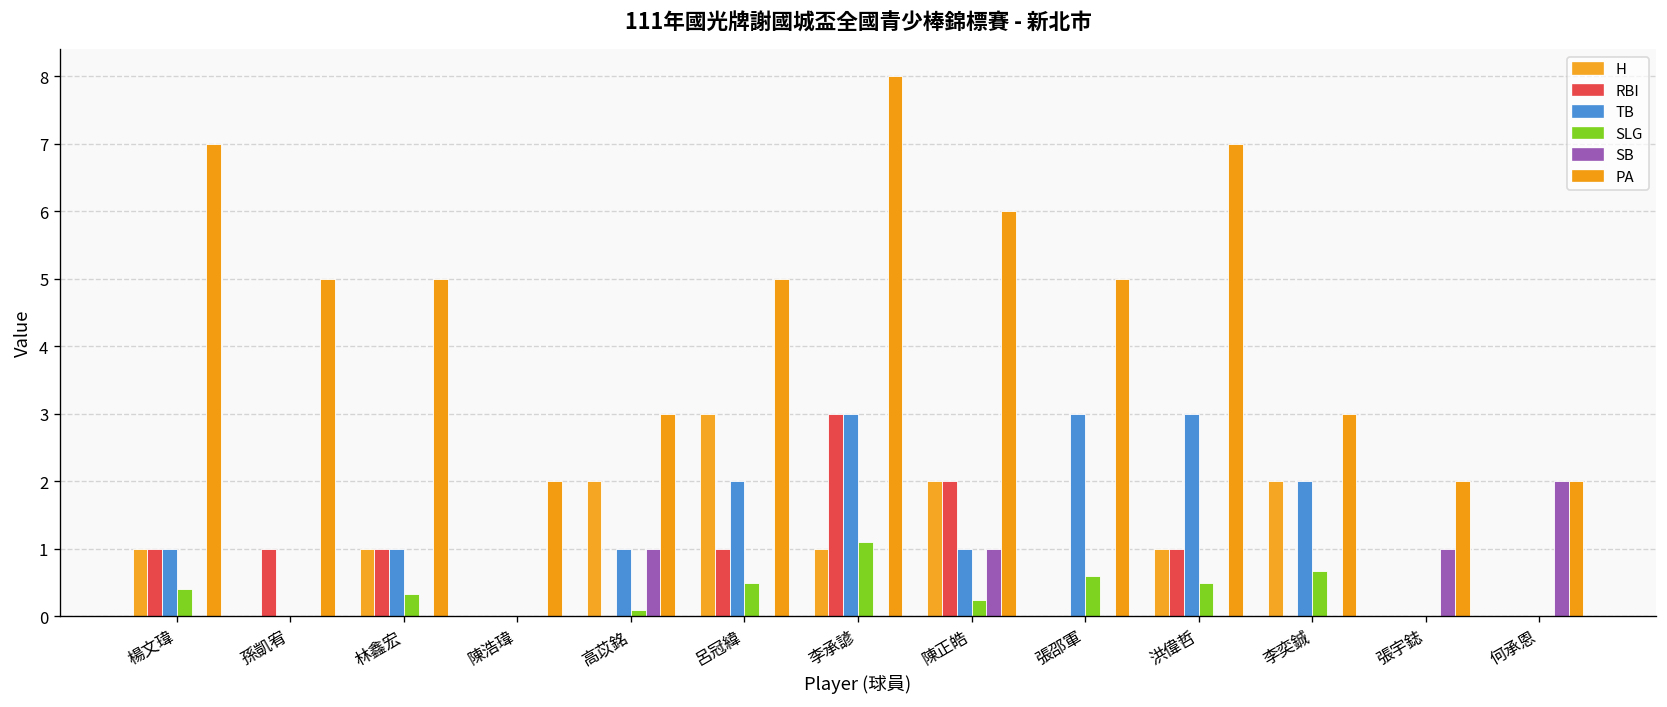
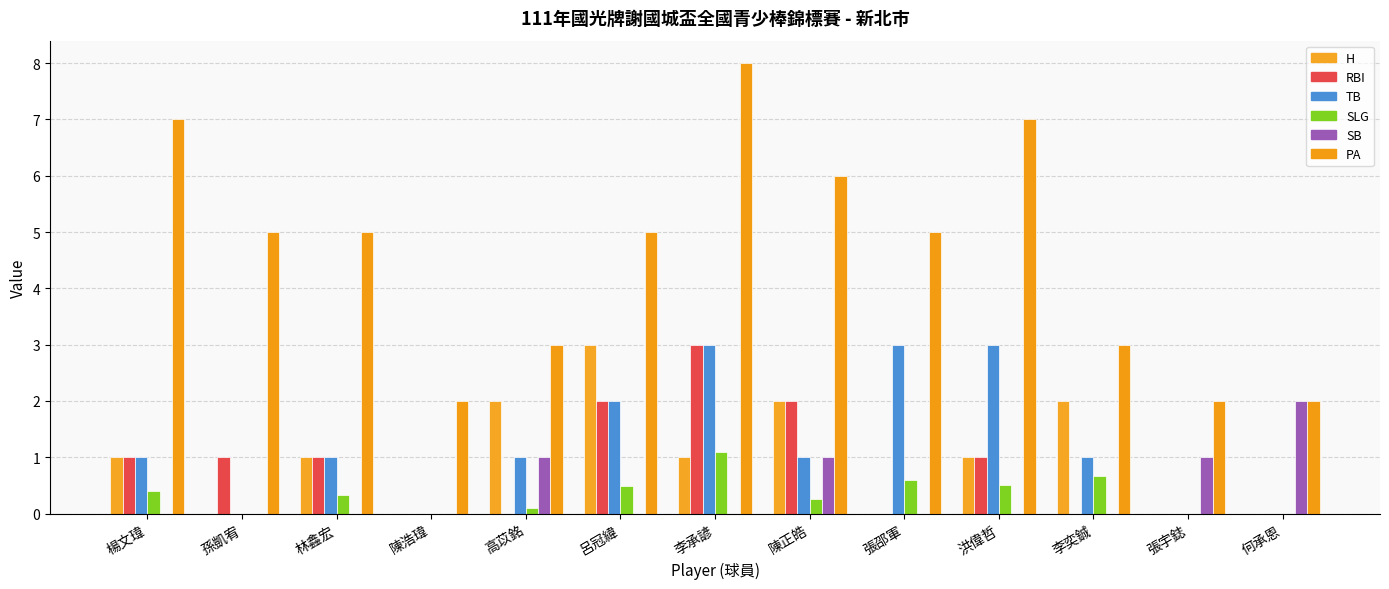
  {
    "RBI": {
      "楊文瑋": 1,
      "孫凱宥": 1,
      "林鑫宏": 1,
      "陳浩瑋": 0,
      "高苡銘": 0,
-     "呂冠緯": 1,
+     "呂冠緯": 2,
      "李承諺": 3,
      "陳正皓": 2,
      "張邵軍": 0,
      "洪偉哲": 1,
      "李奕鋮": 0,
      "張宇鋕": 0,
      "何承恩": 0
    },
    "TB": {
      "楊文瑋": 1,
      "孫凱宥": 0,
      "林鑫宏": 1,
      "陳浩瑋": 0,
      "高苡銘": 1,
      "呂冠緯": 2,
      "李承諺": 3,
      "陳正皓": 1,
      "張邵軍": 3,
      "洪偉哲": 3,
-     "李奕鋮": 2,
+     "李奕鋮": 1,
      "張宇鋕": 0,
      "何承恩": 0
    },
    "SLG": {
      "楊文瑋": 0.4,
      "孫凱宥": 0,
      "林鑫宏": 0.3,
      "陳浩瑋": 0,
      "高苡銘": 0.1,
      "呂冠緯": 0.5,
      "李承諺": 1.1,
      "陳正皓": 0.3,
      "張邵軍": 0.6,
      "洪偉哲": 0.5,
      "李奕鋮": 0.7,
      "張宇鋕": 0,
      "何承恩": 0
    },
    "SB": {
      "楊文瑋": 0,
      "孫凱宥": 0,
      "林鑫宏": 0,
      "陳浩瑋": 0,
      "高苡銘": 1,
      "呂冠緯": 0,
      "李承諺": 0,
      "陳正皓": 1,
      "張邵軍": 0,
      "洪偉哲": 0,
      "李奕鋮": 0,
      "張宇鋕": 1,
      "何承恩": 2
    }
  }
